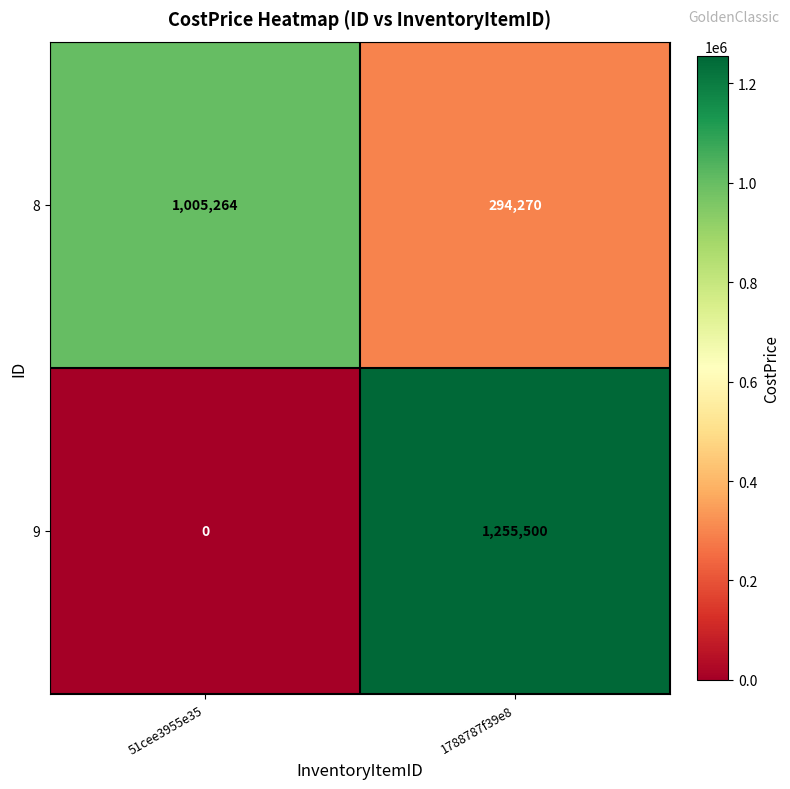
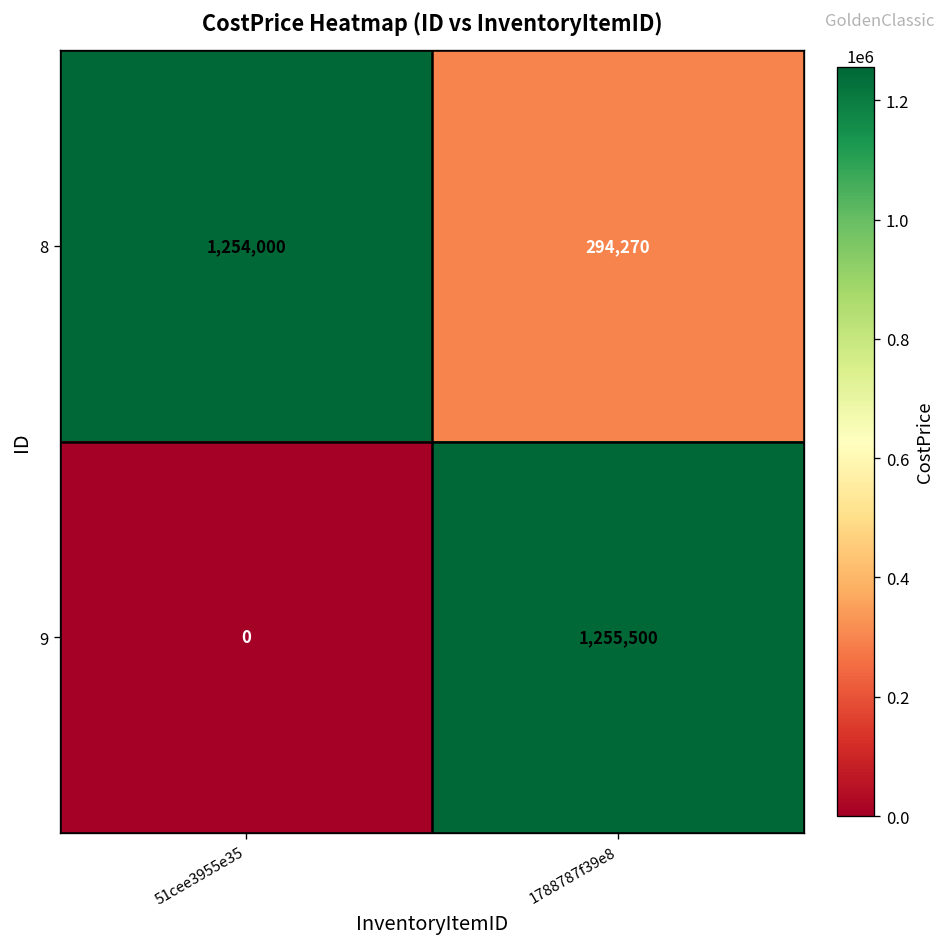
  {
    "8": {
-     "51cee3955e35": "1,005,264",
+     "51cee3955e35": "1,254,000",
      "1788787f39e8": "294,270"
    },
    "9": {
      "51cee3955e35": "0",
      "1788787f39e8": "1,255,500"
    }
  }
